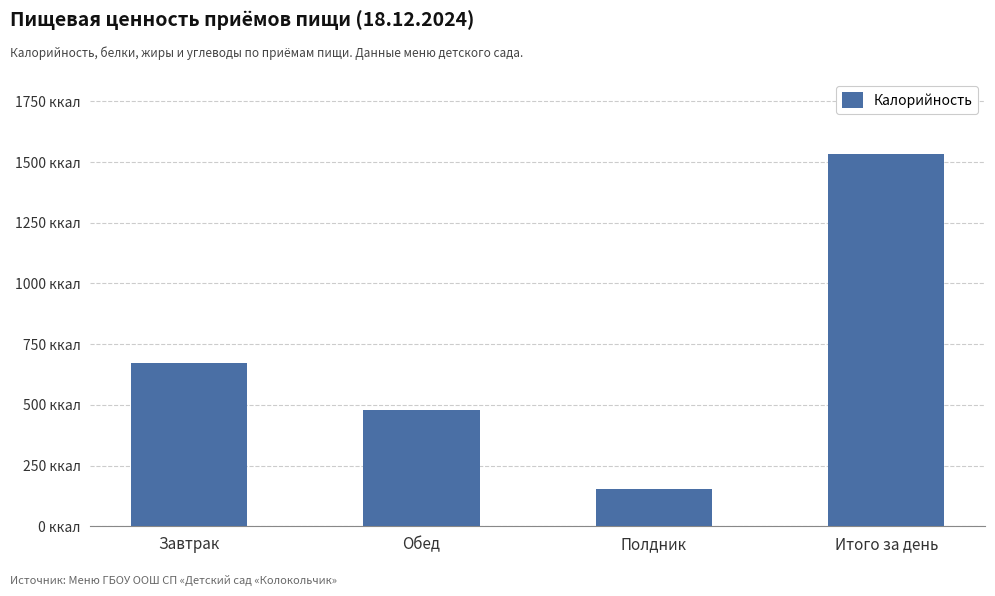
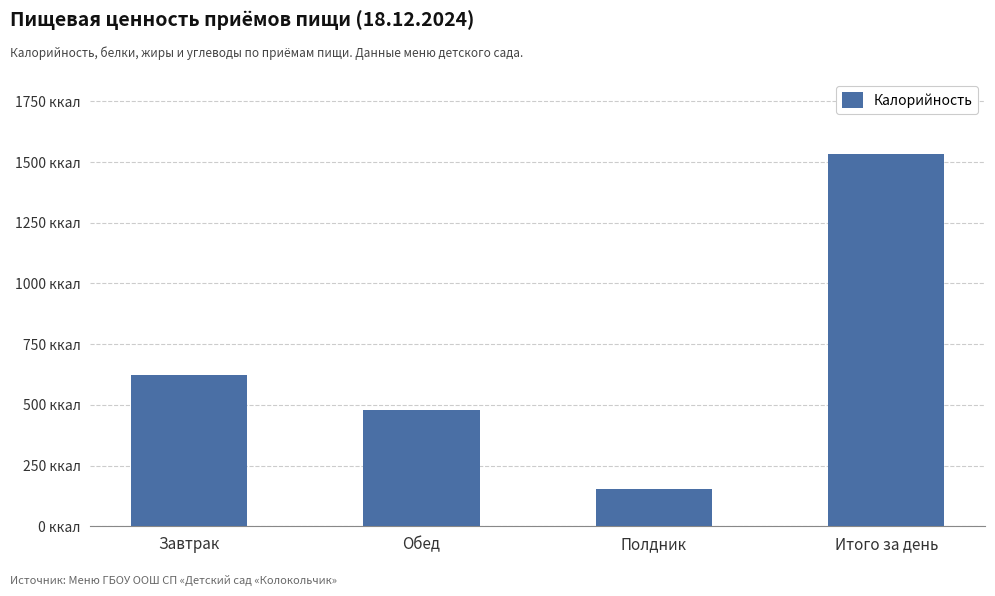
  {
-   "Завтрак": "670 ккал",
+   "Завтрак": "620 ккал",
    "Обед": "480 ккал",
    "Полдник": "160 ккал",
    "Итого за день": "1530 ккал"
  }
